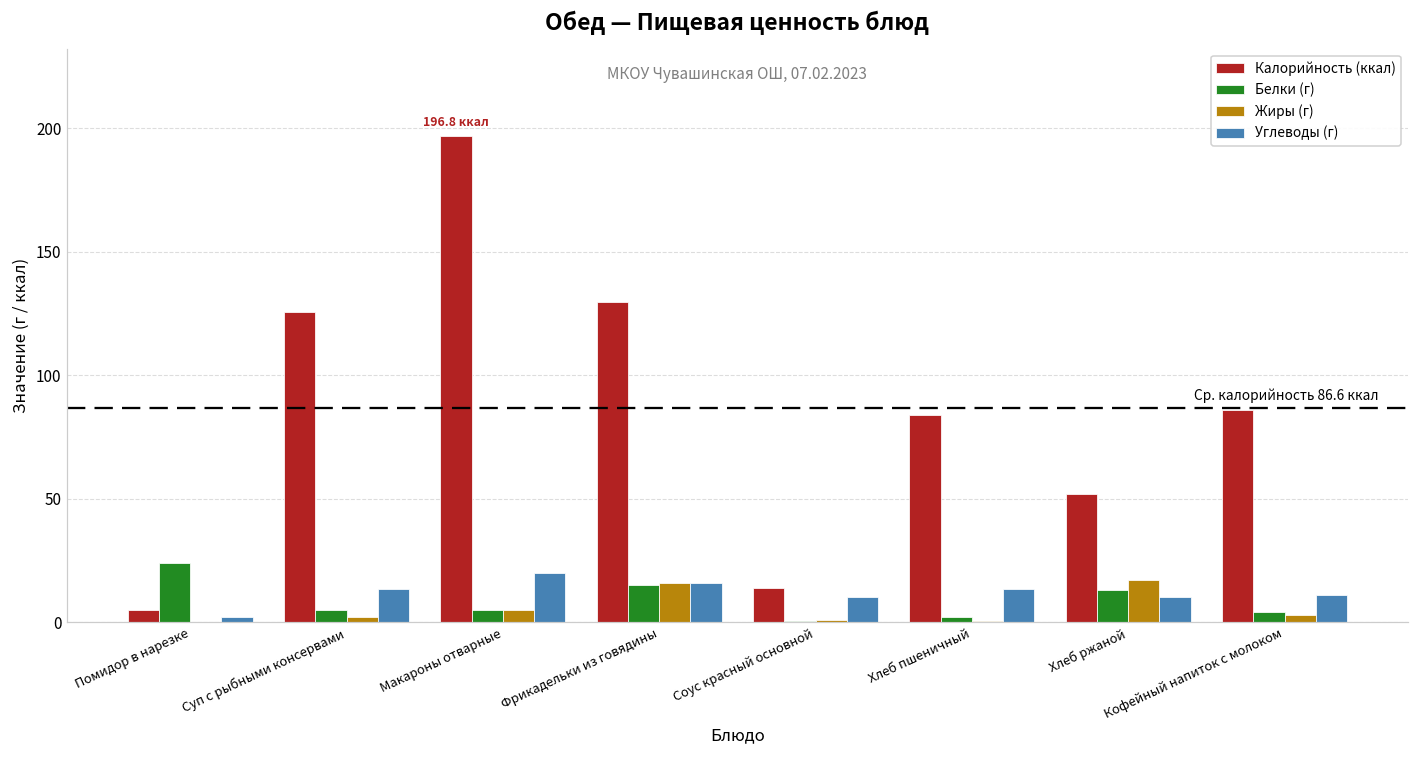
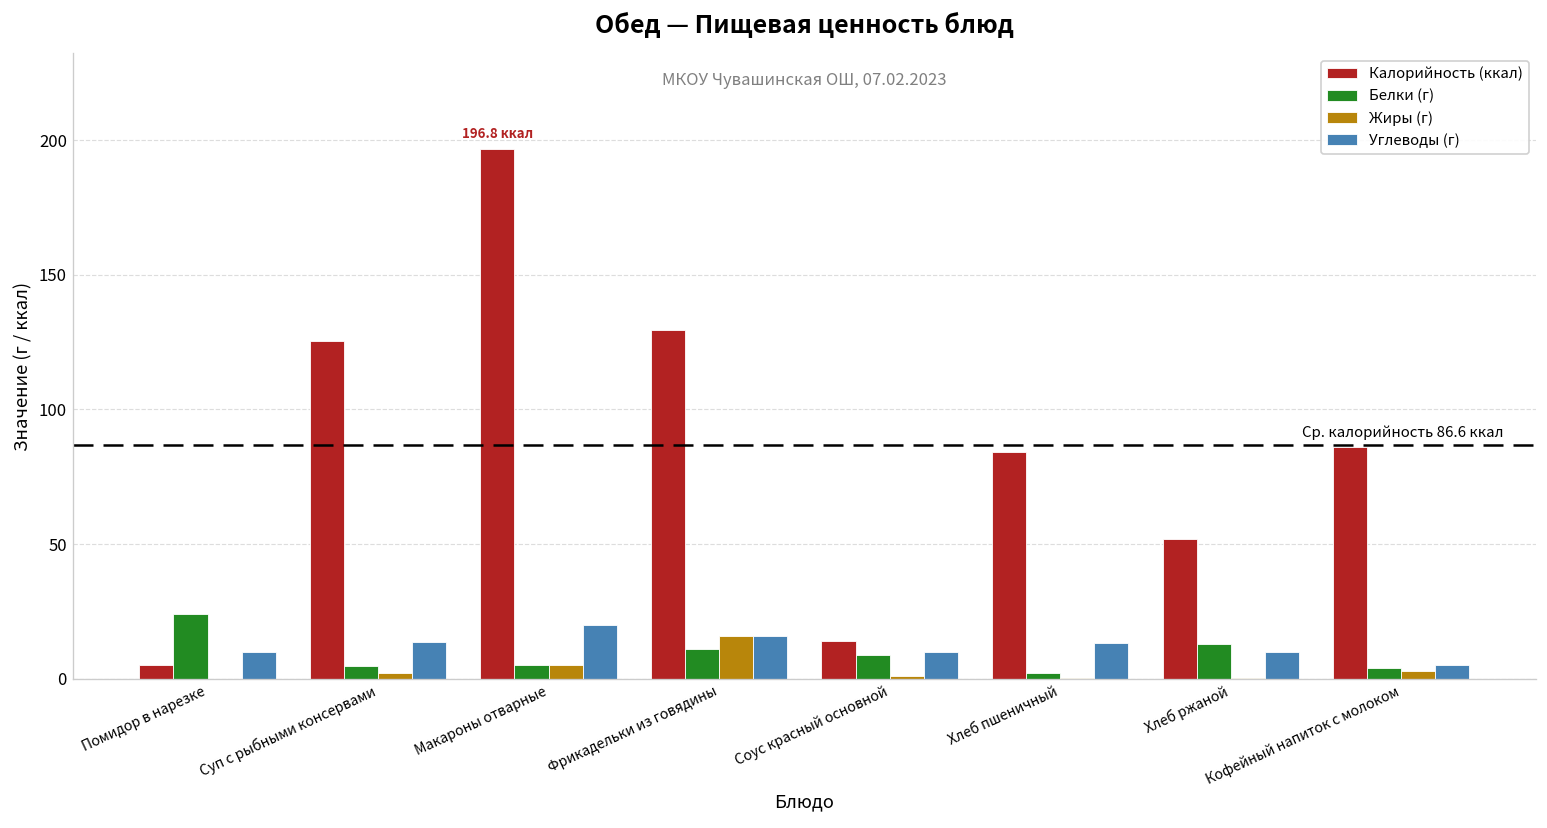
  {
    "Калорийность (ккал)": {
      "Макароны отварные": 196.8
    },
    "Белки (г)": {
      "Помидор в нарезке": 24,
      "Суп с рыбными консервами": 5,
      "Макароны отварные": 5,
-     "Фрикадельки из говядины": 15,
-     "Соус красный основной": 1,
+     "Фрикадельки из говядины": 11,
+     "Соус красный основной": 9,
      "Хлеб пшеничный": 2,
      "Хлеб ржаной": 13,
      "Кофейный напиток с молоком": 4
    },
    "Жиры (г)": {
      "Помидор в нарезке": 0,
      "Суп с рыбными консервами": 2,
      "Макароны отварные": 5,
      "Фрикадельки из говядины": 16,
-     "Хлеб ржаной": 17,
+     "Хлеб ржаной": 0,
      "Кофейный напиток с молоком": 3
    },
    "Углеводы (г)": {
-     "Помидор в нарезке": 2,
+     "Помидор в нарезке": 10,
      "Суп с рыбными консервами": 14,
      "Макароны отварные": 20,
      "Фрикадельки из говядины": 16,
      "Соус красный основной": 10,
      "Хлеб пшеничный": 13,
      "Хлеб ржаной": 10,
-     "Кофейный напиток с молоком": 11
+     "Кофейный напиток с молоком": 5
    }
  }
